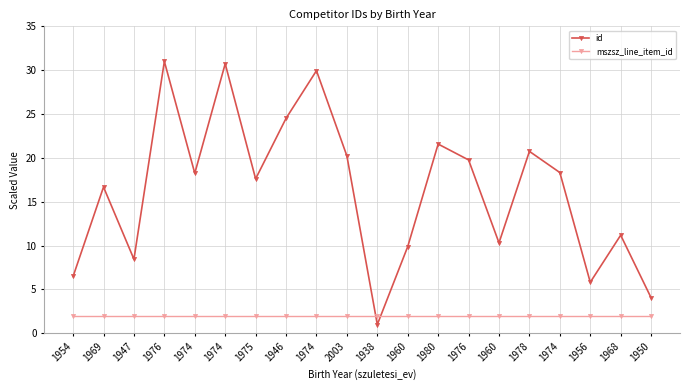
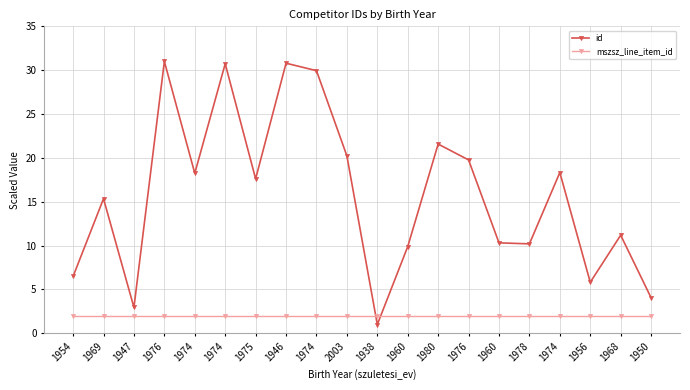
  {
    "id": {
      "1954": 6,
-     "1969": 17,
-     "1947": 8,
+     "1969": 15,
+     "1947": 3,
      "1975": 18,
-     "1946": 25,
+     "1946": 31,
      "2003": 20,
      "1938": 1,
      "1980": 22,
-     "1978": 21,
+     "1978": 10,
      "1956": 6,
      "1968": 11,
      "1950": 4
    },
    "mszsz_line_item_id": {
      "1954": 2,
      "1969": 2,
      "1947": 2,
      "1975": 2,
      "1946": 2,
      "2003": 2,
      "1938": 2,
      "1980": 2,
      "1978": 2,
      "1956": 2,
      "1968": 2,
      "1950": 2
    }
  }
